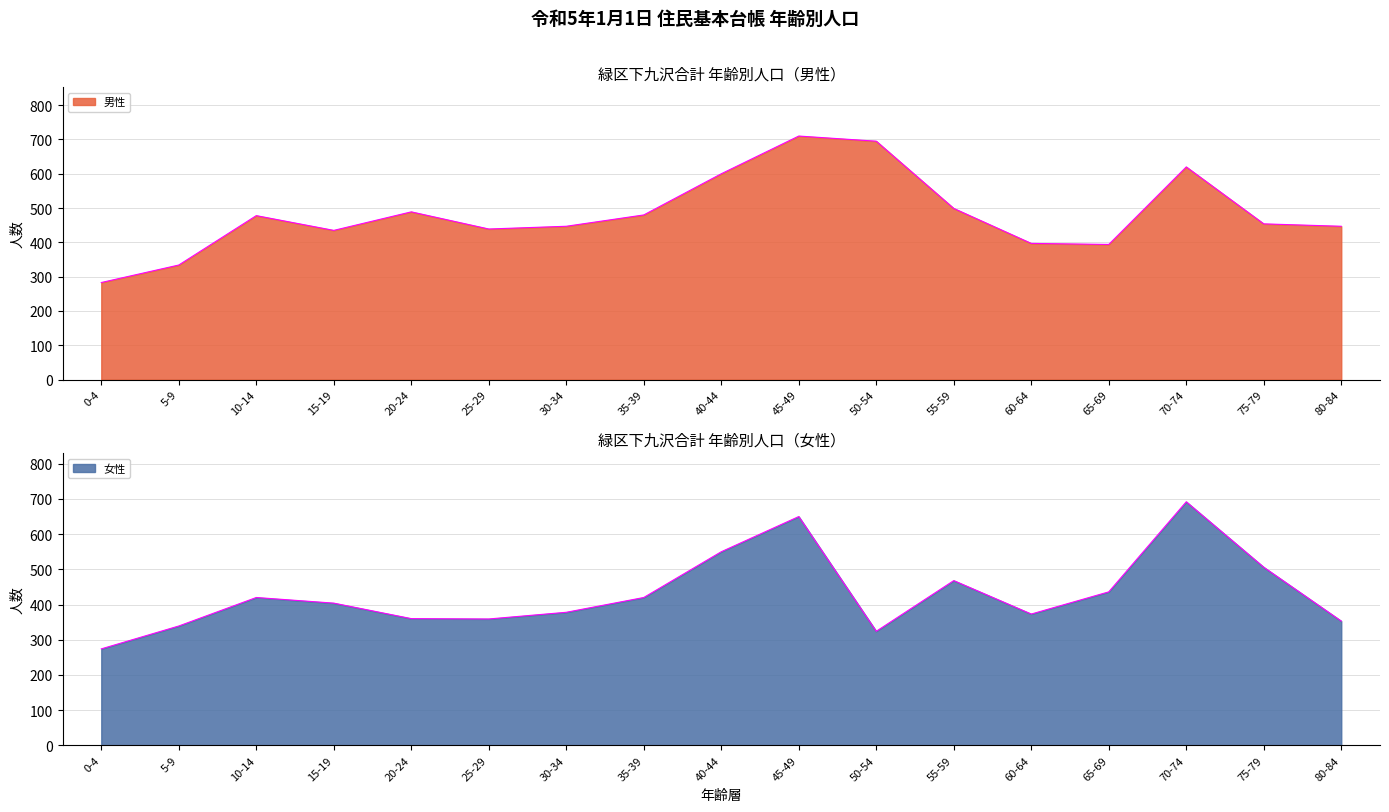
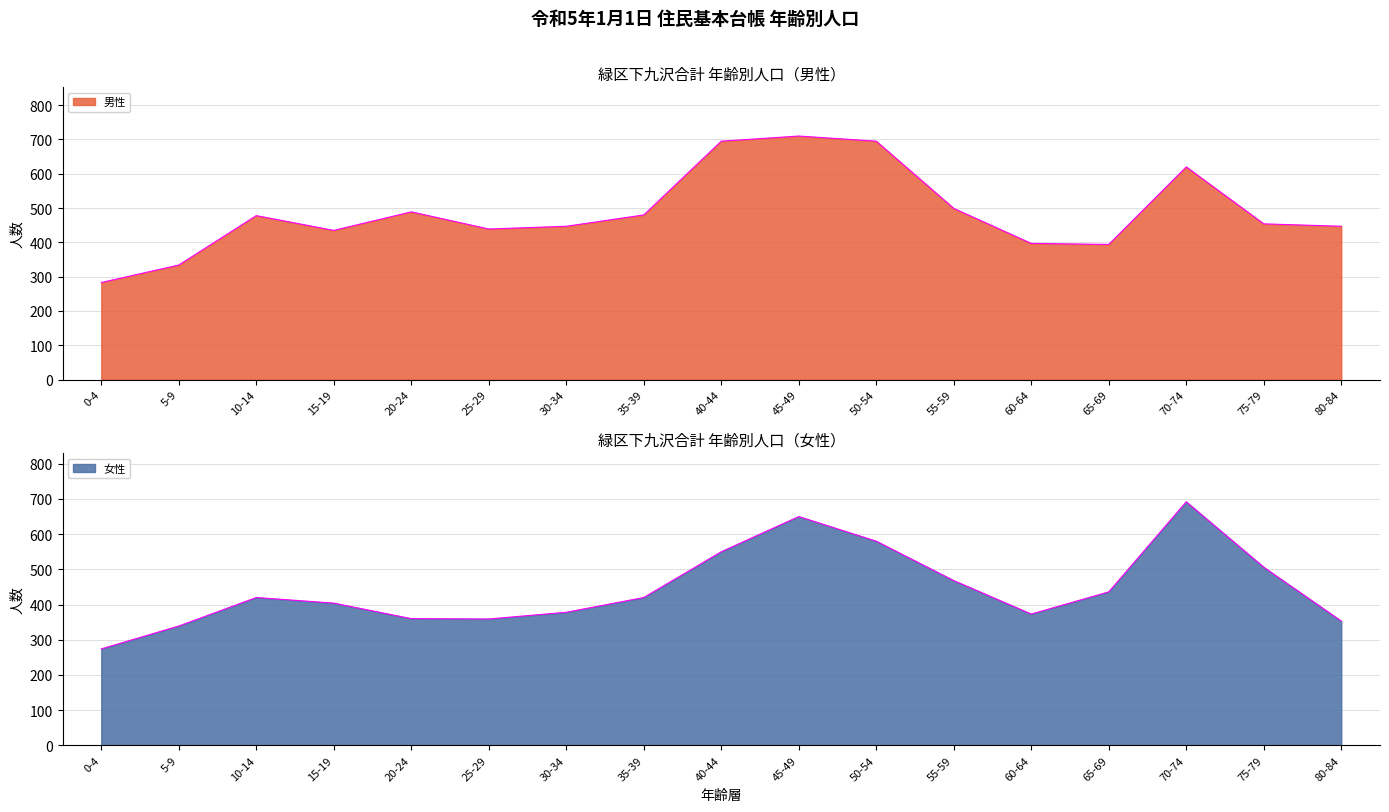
  {
    "緑区下九沢合計 年齢別人口（男性）": {
      "0-4": 280,
      "5-9": 330,
      "10-14": 480,
      "15-19": 440,
      "20-24": 490,
      "25-29": 440,
      "30-34": 450,
      "35-39": 480,
-     "40-44": 600,
+     "40-44": 700,
      "45-49": 710,
      "50-54": 700,
      "55-59": 500,
      "60-64": 400,
      "65-69": 390,
      "70-74": 620,
      "75-79": 450,
      "80-84": 450
    },
    "緑区下九沢合計 年齢別人口（女性）": {
      "0-4": 270,
      "5-9": 340,
      "10-14": 420,
      "15-19": 400,
      "20-24": 360,
      "25-29": 360,
      "30-34": 380,
      "35-39": 420,
      "40-44": 550,
      "45-49": 650,
-     "50-54": 320,
+     "50-54": 580,
      "55-59": 470,
      "60-64": 370,
      "65-69": 440,
      "70-74": 690,
      "75-79": 510,
      "80-84": 350
    }
  }
